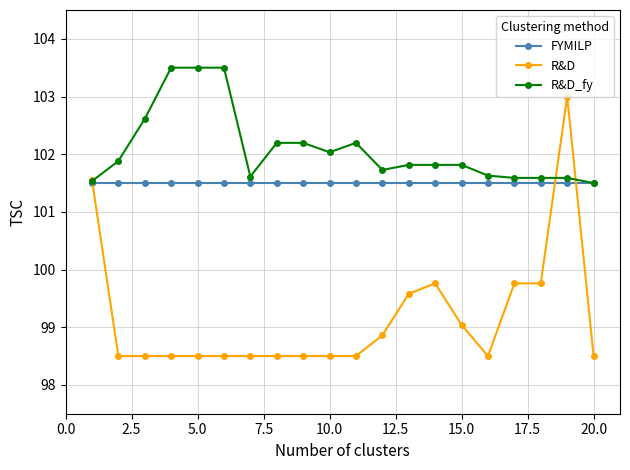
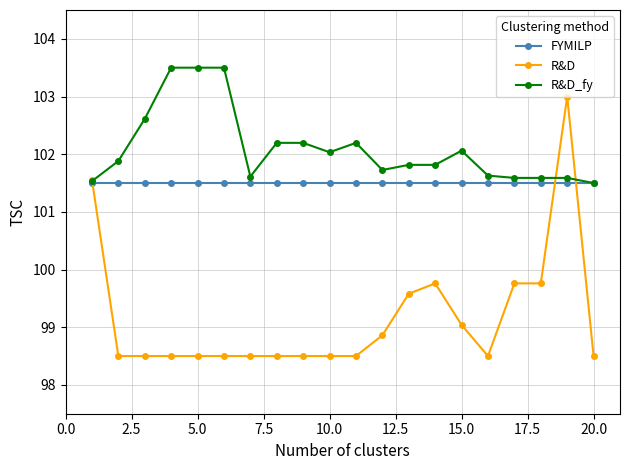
  {
    "FYMILP": {
      "5.0": 101.5,
      "10.0": 101.5,
      "15.0": 101.5
    },
    "R&D": {
      "5.0": 98.5,
      "10.0": 98.5,
      "15.0": 99.0,
      "20.0": 98.5
    },
    "R&D_fy": {
      "5.0": 103.5,
      "10.0": 102.0,
-     "15.0": 101.8
+     "15.0": 102.1
    }
  }
